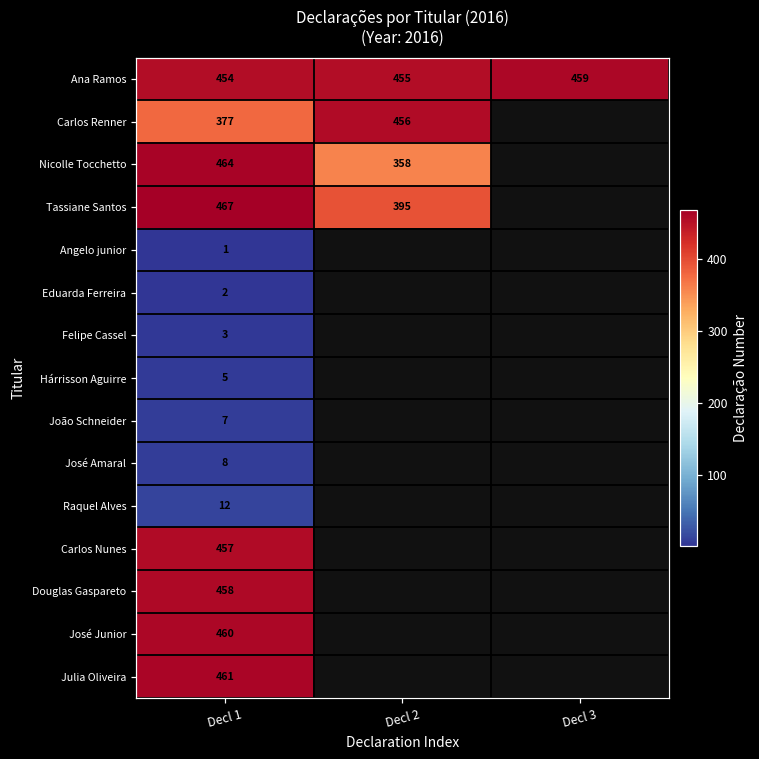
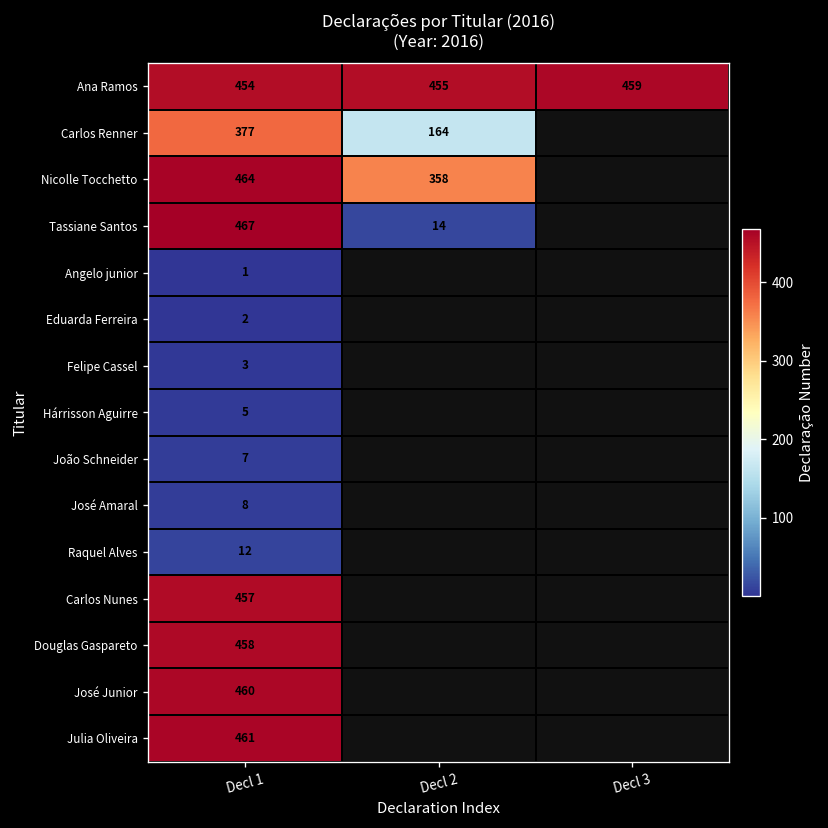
  {
    "Ana Ramos": {
      "Decl 1": 454,
      "Decl 2": 455,
      "Decl 3": 459
    },
    "Carlos Renner": {
      "Decl 1": 377,
-     "Decl 2": 456
+     "Decl 2": 164
    },
    "Nicolle Tocchetto": {
      "Decl 1": 464,
      "Decl 2": 358
    },
    "Tassiane Santos": {
      "Decl 1": 467,
-     "Decl 2": 395
+     "Decl 2": 14
    },
    "Angelo junior": {
      "Decl 1": 1
    },
    "Eduarda Ferreira": {
      "Decl 1": 2
    },
    "Felipe Cassel": {
      "Decl 1": 3
    },
    "Hárrisson Aguirre": {
      "Decl 1": 5
    },
    "João Schneider": {
      "Decl 1": 7
    },
    "José Amaral": {
      "Decl 1": 8
    },
    "Raquel Alves": {
      "Decl 1": 12
    },
    "Carlos Nunes": {
      "Decl 1": 457
    },
    "Douglas Gaspareto": {
      "Decl 1": 458
    },
    "José Junior": {
      "Decl 1": 460
    },
    "Julia Oliveira": {
      "Decl 1": 461
    }
  }
